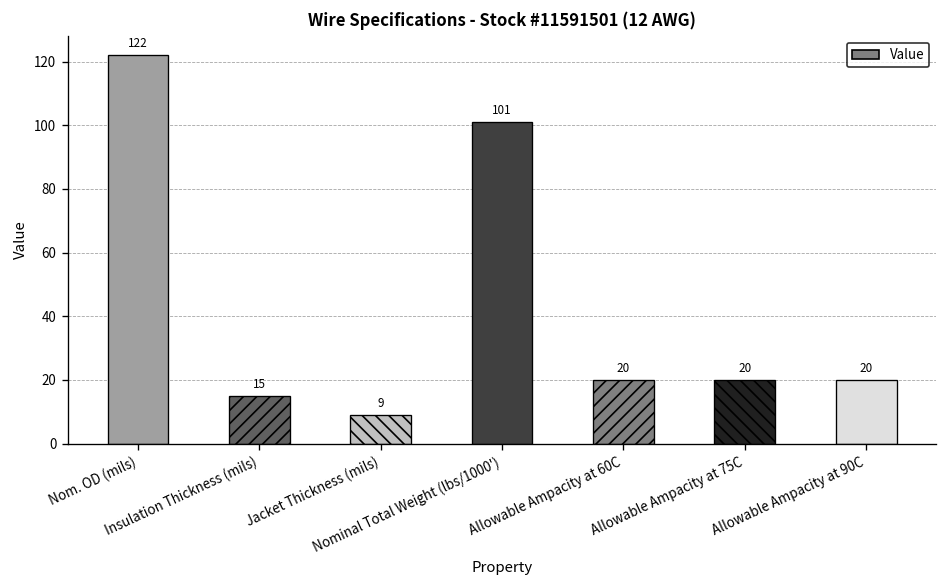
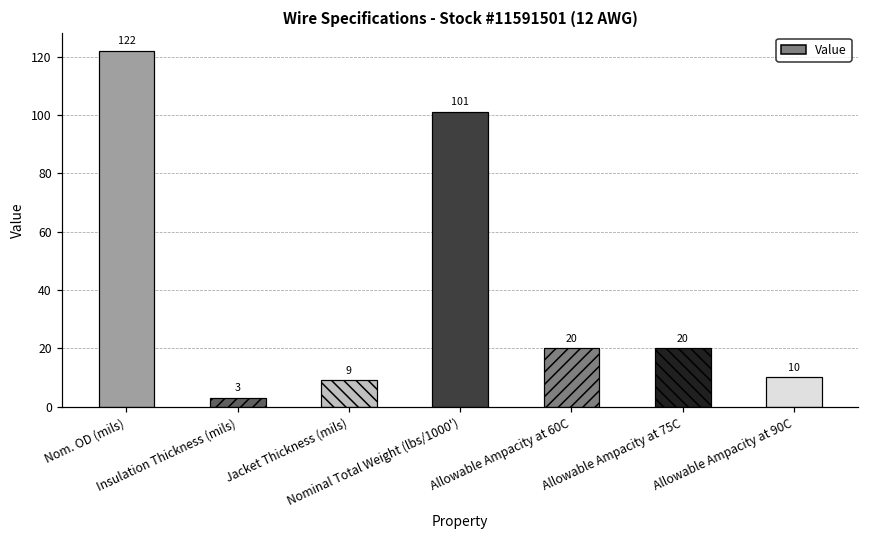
  {
    "Nom. OD (mils)": 122,
-   "Insulation Thickness (mils)": 15,
+   "Insulation Thickness (mils)": 3,
    "Jacket Thickness (mils)": 9,
    "Nominal Total Weight (lbs/1000')": 101,
    "Allowable Ampacity at 60C": 20,
    "Allowable Ampacity at 75C": 20,
-   "Allowable Ampacity at 90C": 20
+   "Allowable Ampacity at 90C": 10
  }
